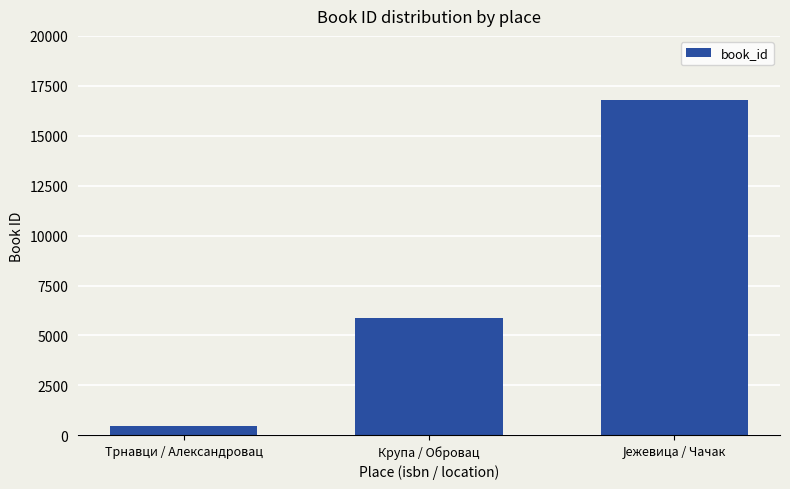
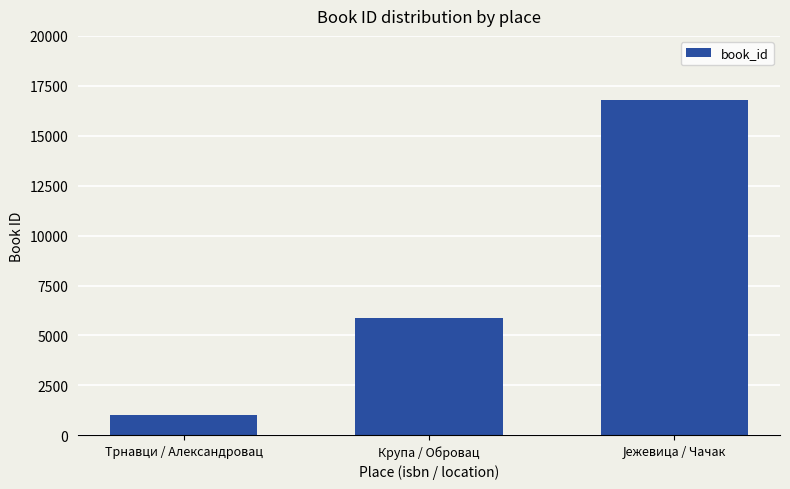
  {
-   "Трнавци / Александровац": 400,
+   "Трнавци / Александровац": 1000,
    "Крупа / Обровац": 5900,
    "Јежевица / Чачак": 16800
  }
